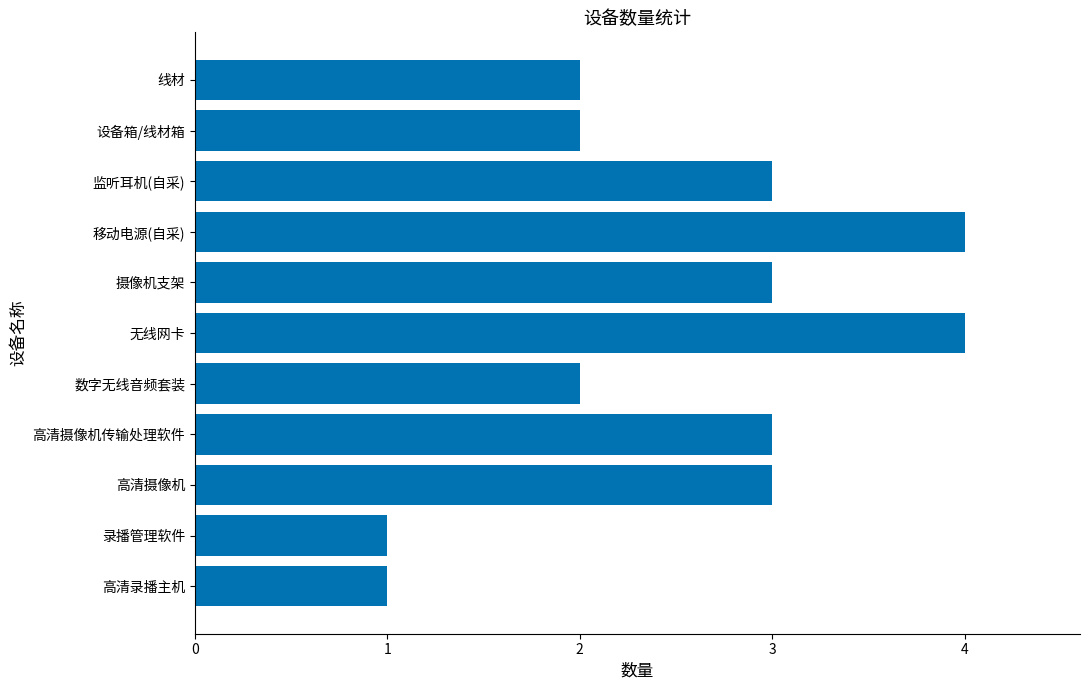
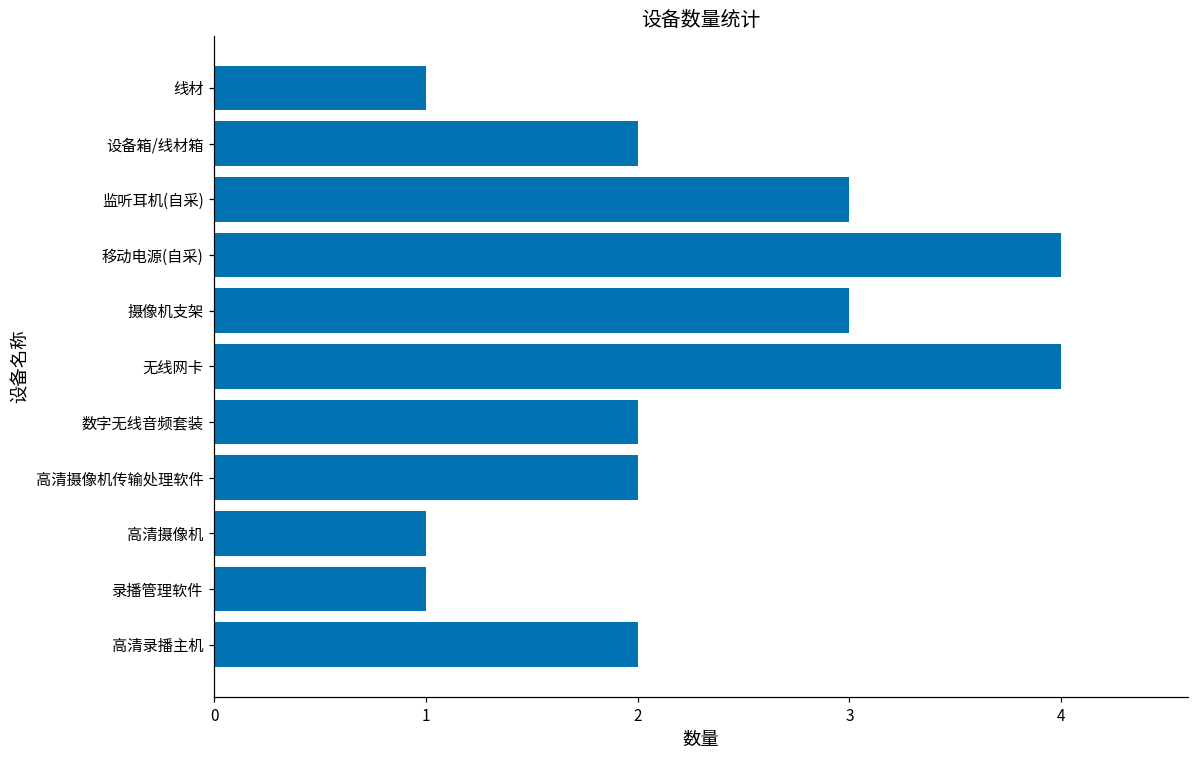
  {
-   "线材": 2,
+   "线材": 1,
    "设备箱/线材箱": 2,
    "监听耳机(自采)": 3,
    "移动电源(自采)": 4,
    "摄像机支架": 3,
    "无线网卡": 4,
    "数字无线音频套装": 2,
-   "高清摄像机传输处理软件": 3,
-   "高清摄像机": 3,
+   "高清摄像机传输处理软件": 2,
+   "高清摄像机": 1,
    "录播管理软件": 1,
-   "高清录播主机": 1
+   "高清录播主机": 2
  }
